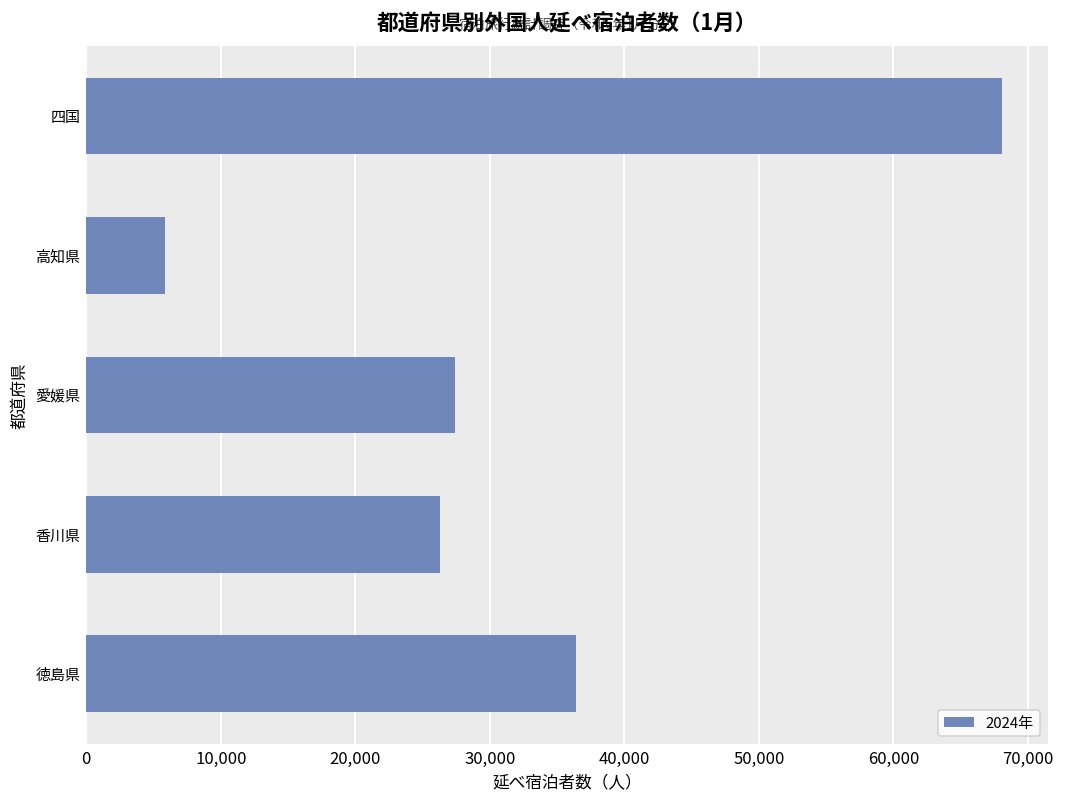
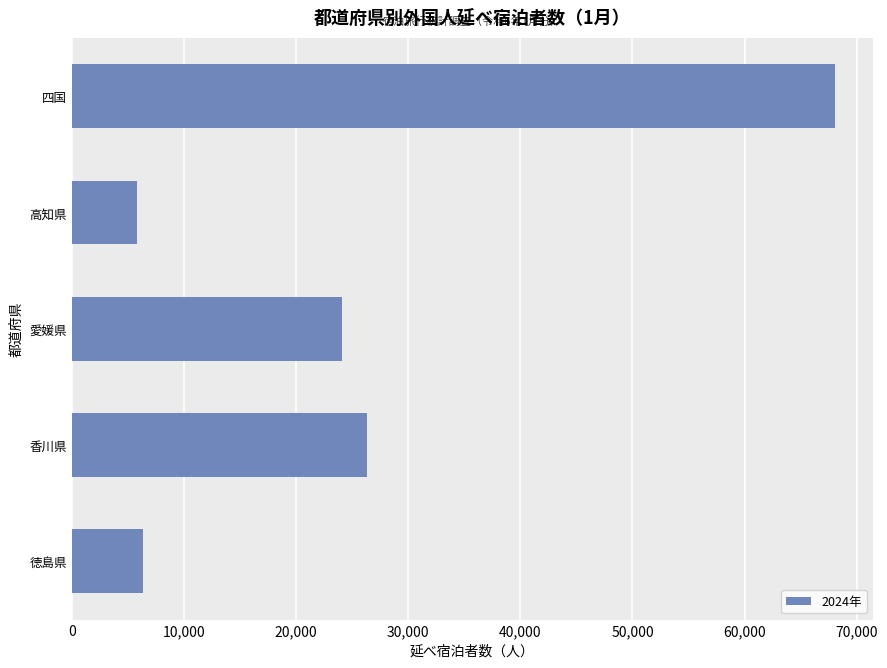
  {
    "四国": "68,100",
    "高知県": "5,800",
-   "愛媛県": "27,400",
+   "愛媛県": "24,100",
    "香川県": "26,300",
-   "徳島県": "36,400"
+   "徳島県": "6,400"
  }
